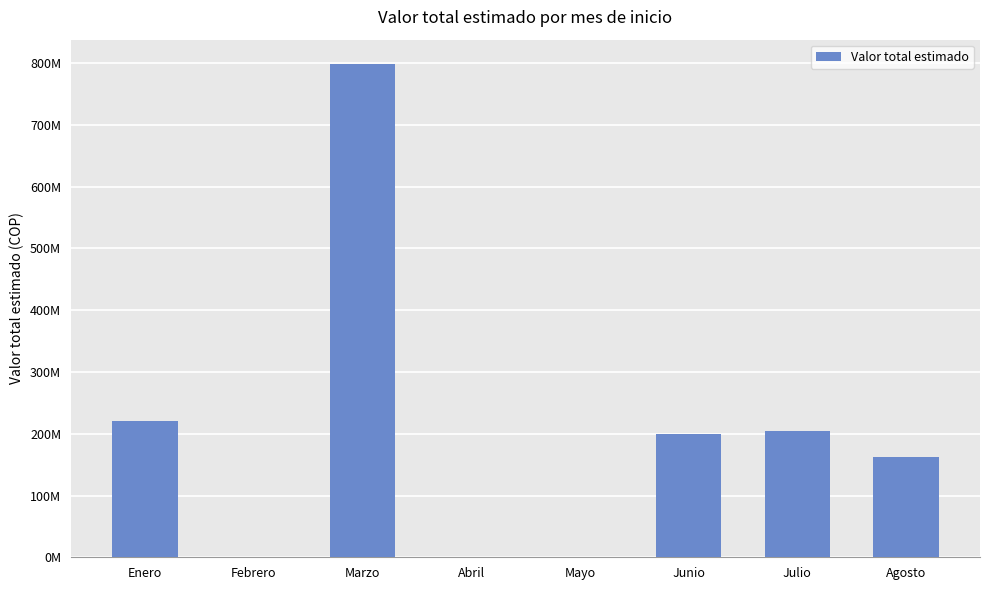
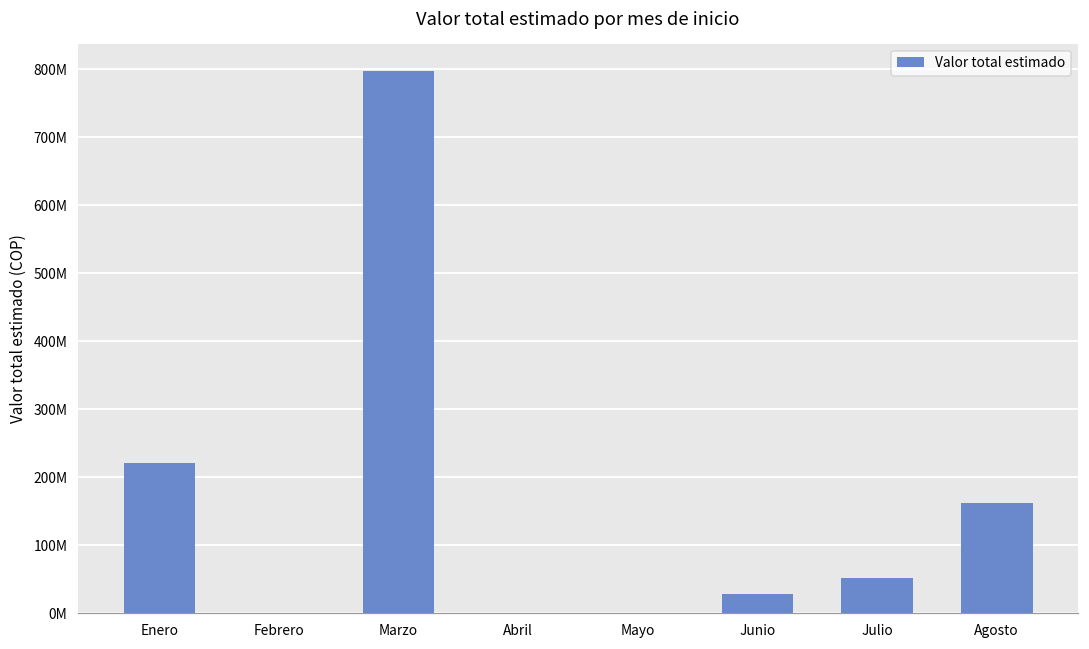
  {
    "Enero": 220000000,
    "Febrero": 0,
    "Marzo": 800000000,
    "Abril": 0,
    "Mayo": 0,
-   "Junio": 200000000,
-   "Julio": 200000000,
+   "Junio": 30000000,
+   "Julio": 50000000,
    "Agosto": 160000000
  }
